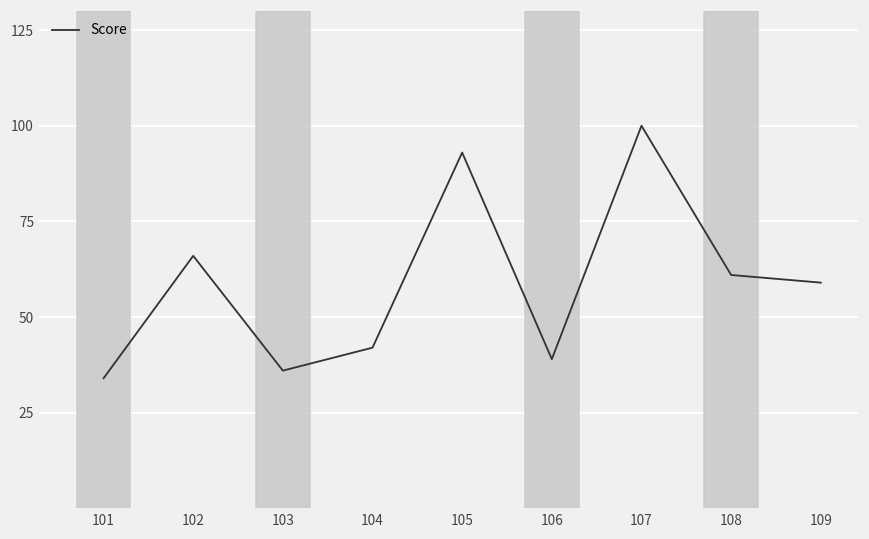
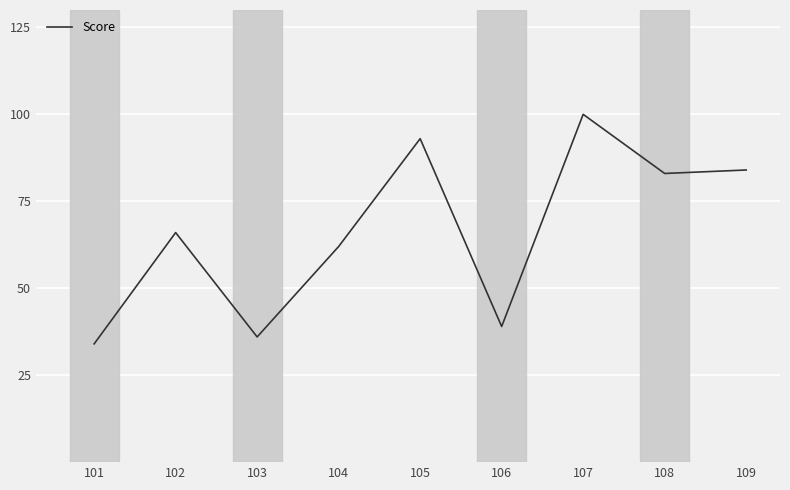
  {
    "101": 34,
    "102": 66,
    "103": 36,
-   "104": 42,
+   "104": 62,
    "105": 93,
    "106": 39,
    "107": 100,
-   "108": 61,
-   "109": 59
+   "108": 83,
+   "109": 84
  }
